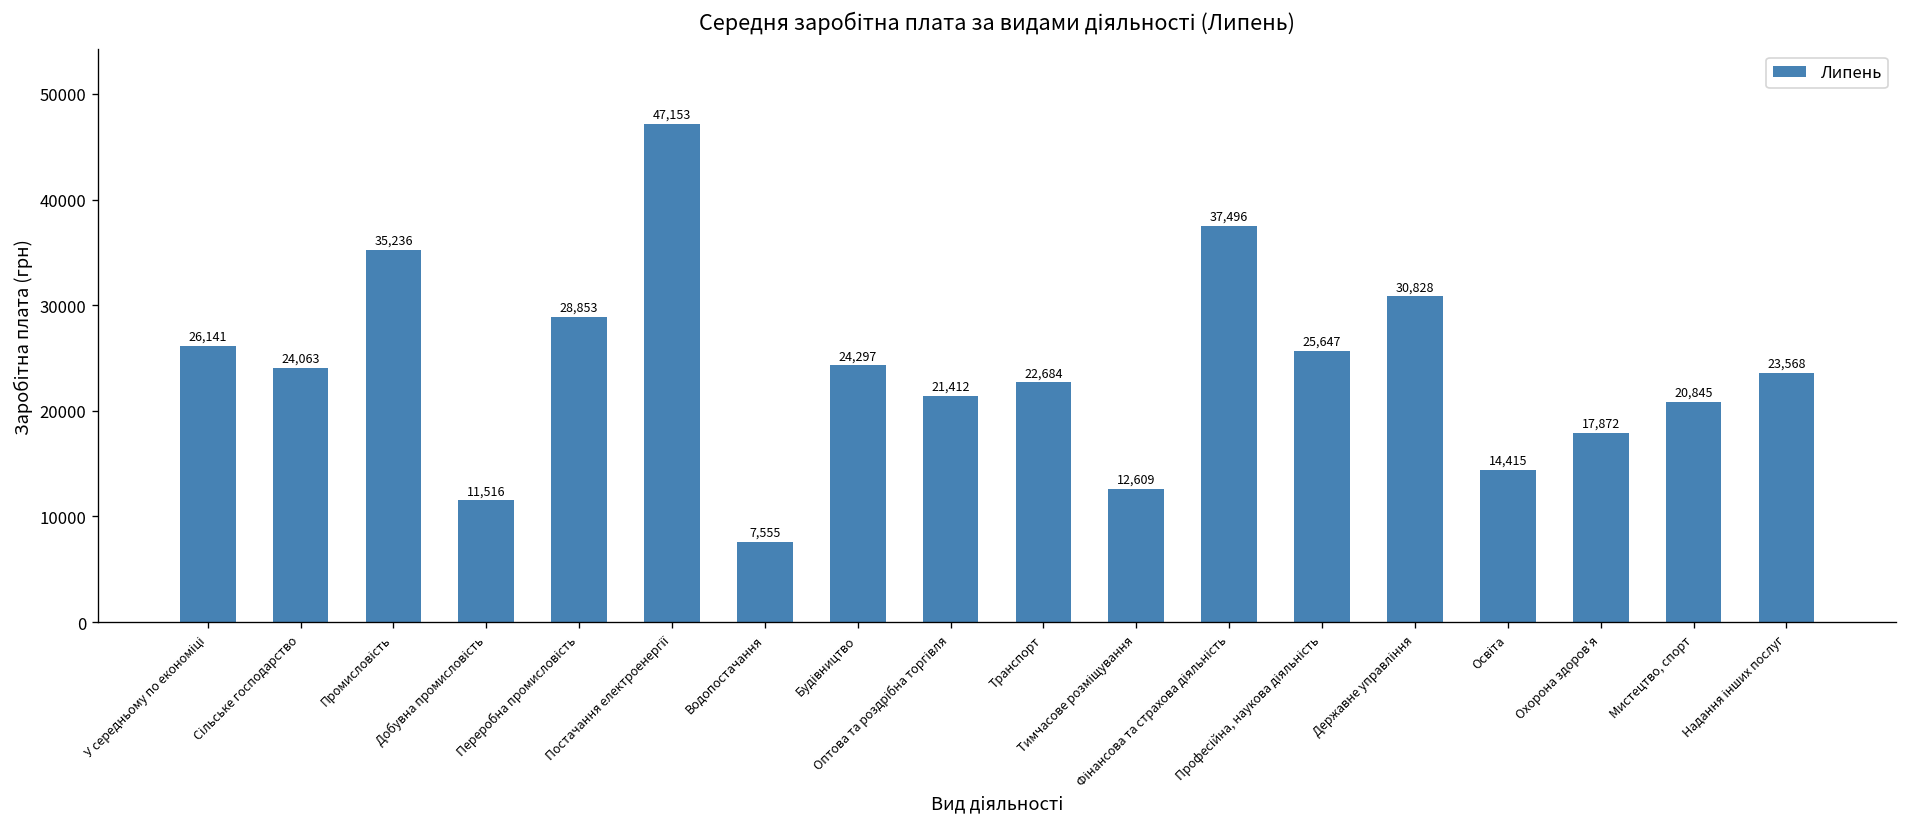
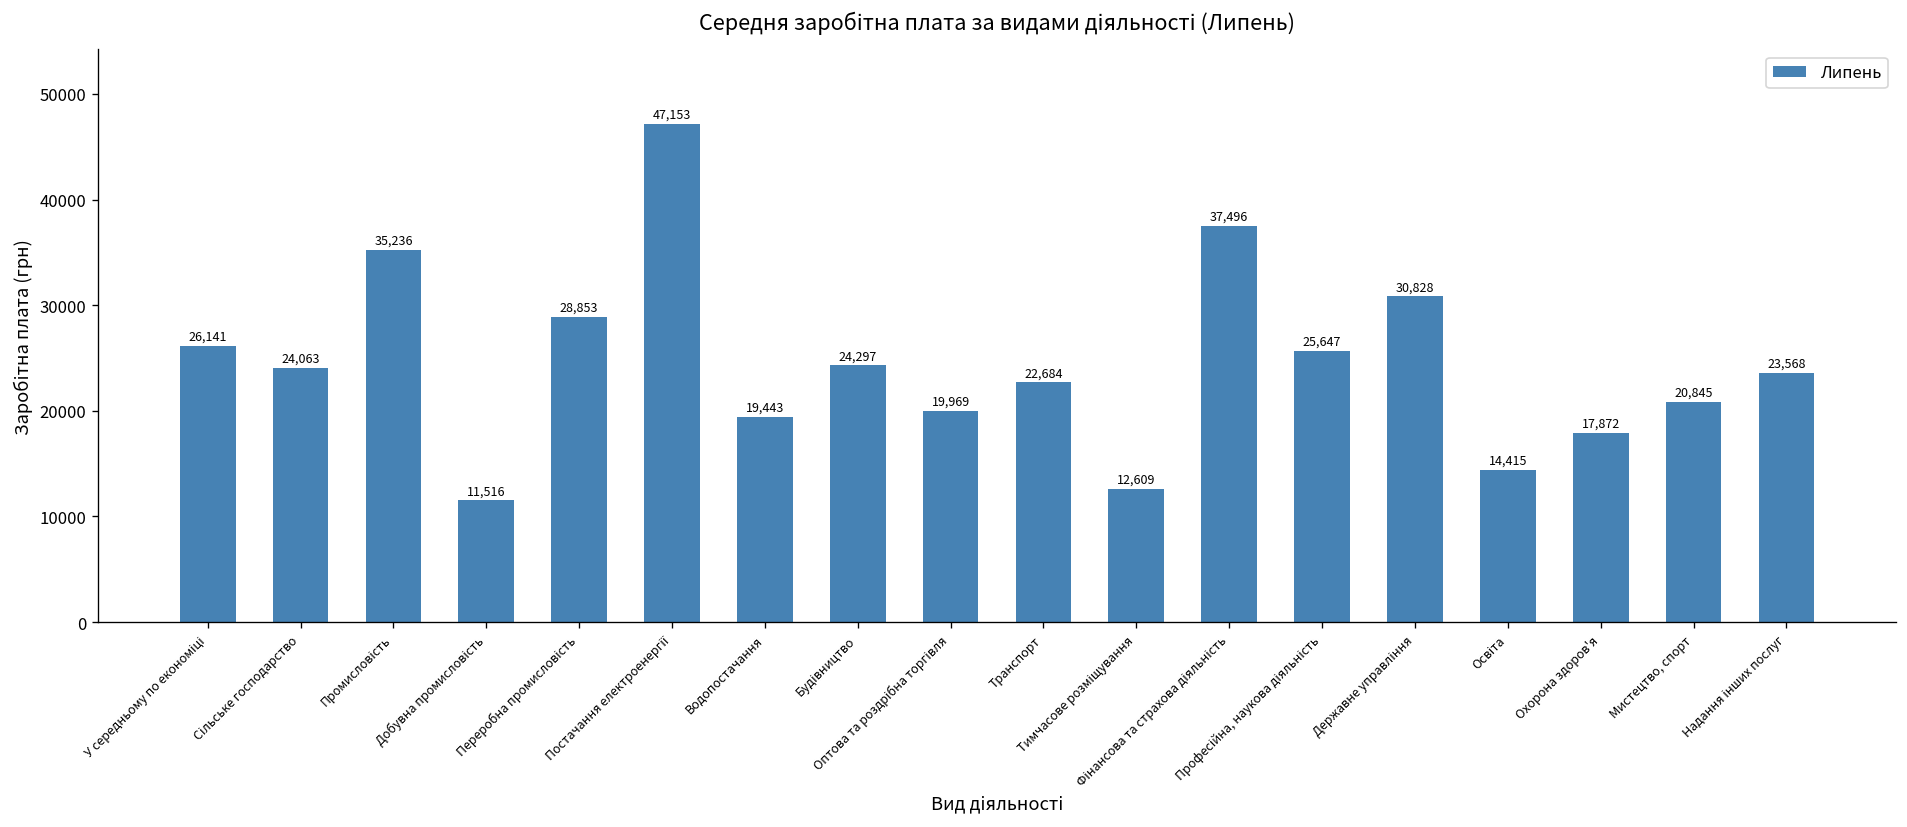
  {
    "У середньому по економіці": "26,141",
    "Сільське господарство": "24,063",
    "Промисловість": "35,236",
    "Добувна промисловість": "11,516",
    "Переробна промисловість": "28,853",
    "Постачання електроенергії": "47,153",
-   "Водопостачання": "7,555",
+   "Водопостачання": "19,443",
    "Будівництво": "24,297",
-   "Оптова та роздрібна торгівля": "21,412",
+   "Оптова та роздрібна торгівля": "19,969",
    "Транспорт": "22,684",
    "Тимчасове розміщування": "12,609",
    "Фінансова та страхова діяльність": "37,496",
    "Професійна, наукова діяльність": "25,647",
    "Державне управління": "30,828",
    "Освіта": "14,415",
    "Охорона здоров'я": "17,872",
    "Мистецтво, спорт": "20,845",
    "Надання інших послуг": "23,568"
  }
